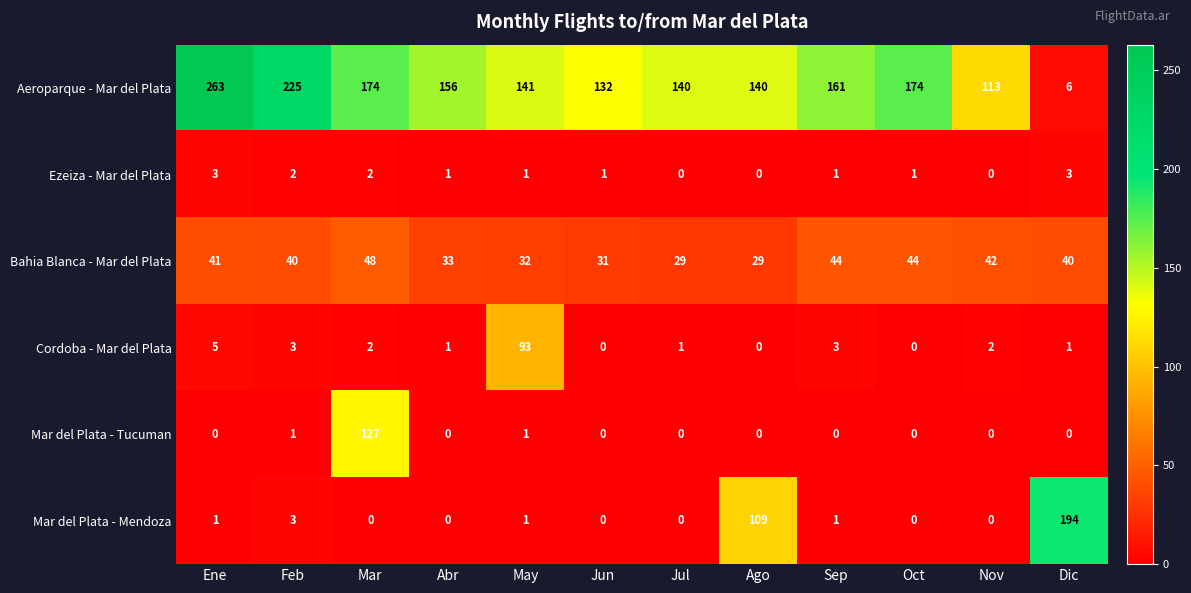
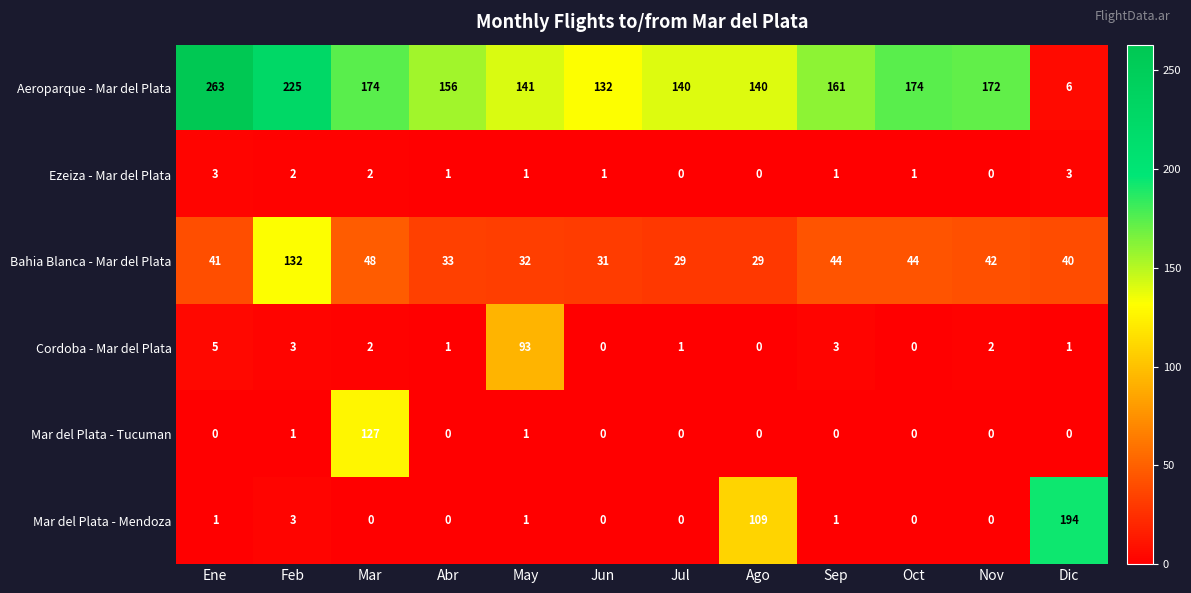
  {
    "Aeroparque - Mar del Plata": {
      "Ene": 263,
      "Feb": 225,
      "Mar": 174,
      "Abr": 156,
      "May": 141,
      "Jun": 132,
      "Jul": 140,
      "Ago": 140,
      "Sep": 161,
      "Oct": 174,
-     "Nov": 113,
+     "Nov": 172,
      "Dic": 6
    },
    "Ezeiza - Mar del Plata": {
      "Ene": 3,
      "Feb": 2,
      "Mar": 2,
      "Abr": 1,
      "May": 1,
      "Jun": 1,
      "Jul": 0,
      "Ago": 0,
      "Sep": 1,
      "Oct": 1,
      "Nov": 0,
      "Dic": 3
    },
    "Bahia Blanca - Mar del Plata": {
      "Ene": 41,
-     "Feb": 40,
+     "Feb": 132,
      "Mar": 48,
      "Abr": 33,
      "May": 32,
      "Jun": 31,
      "Jul": 29,
      "Ago": 29,
      "Sep": 44,
      "Oct": 44,
      "Nov": 42,
      "Dic": 40
    },
    "Cordoba - Mar del Plata": {
      "Ene": 5,
      "Feb": 3,
      "Mar": 2,
      "Abr": 1,
      "May": 93,
      "Jun": 0,
      "Jul": 1,
      "Ago": 0,
      "Sep": 3,
      "Oct": 0,
      "Nov": 2,
      "Dic": 1
    },
    "Mar del Plata - Tucuman": {
      "Ene": 0,
      "Feb": 1,
      "Mar": 127,
      "Abr": 0,
      "May": 1,
      "Jun": 0,
      "Jul": 0,
      "Ago": 0,
      "Sep": 0,
      "Oct": 0,
      "Nov": 0,
      "Dic": 0
    },
    "Mar del Plata - Mendoza": {
      "Ene": 1,
      "Feb": 3,
      "Mar": 0,
      "Abr": 0,
      "May": 1,
      "Jun": 0,
      "Jul": 0,
      "Ago": 109,
      "Sep": 1,
      "Oct": 0,
      "Nov": 0,
      "Dic": 194
    }
  }
